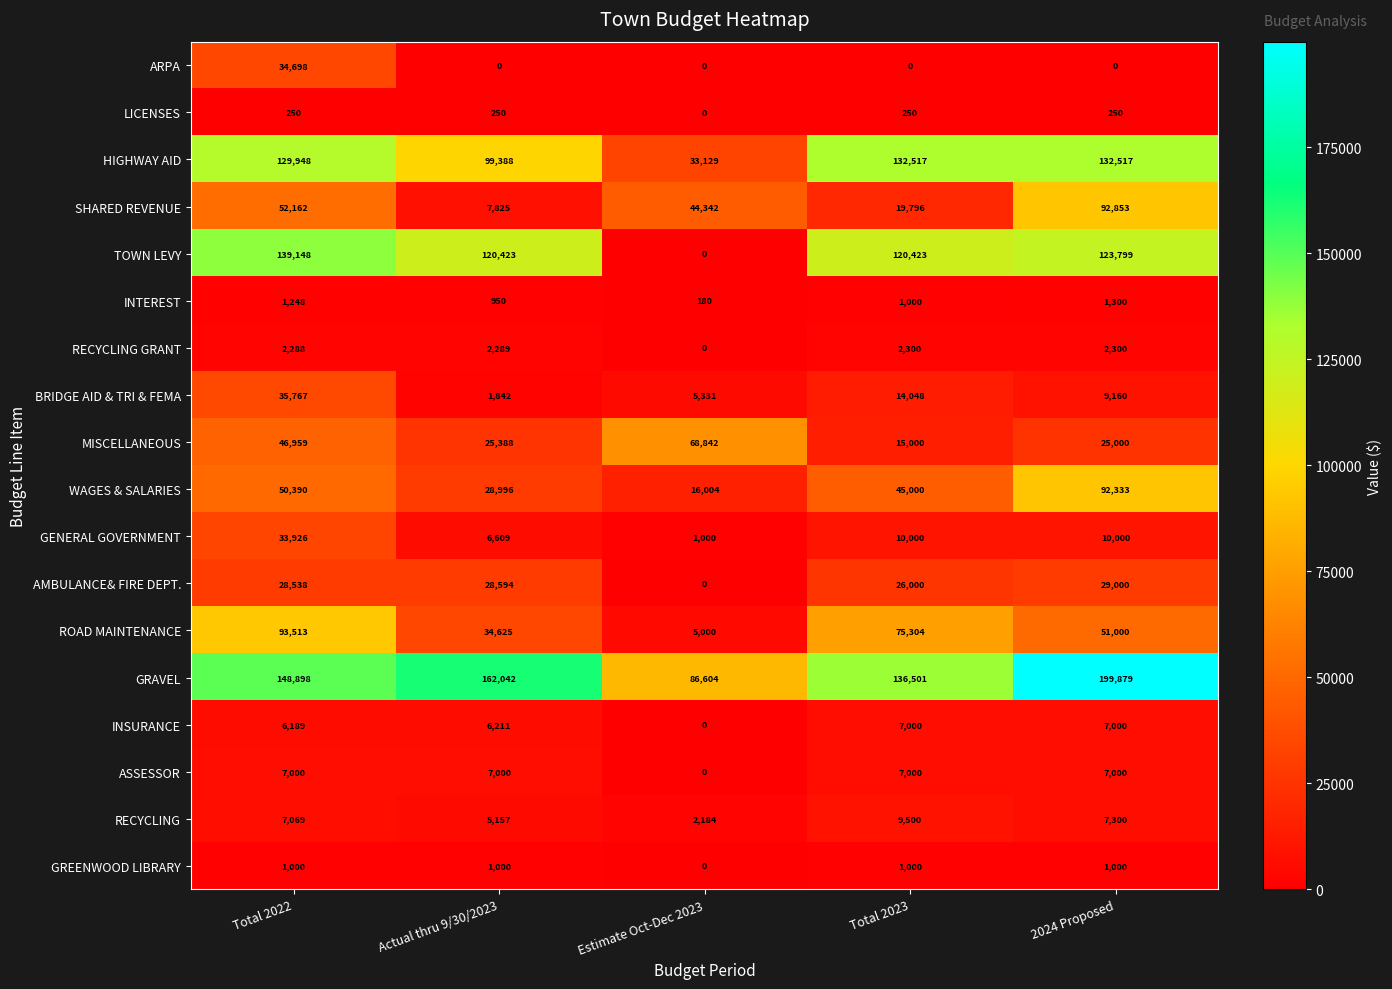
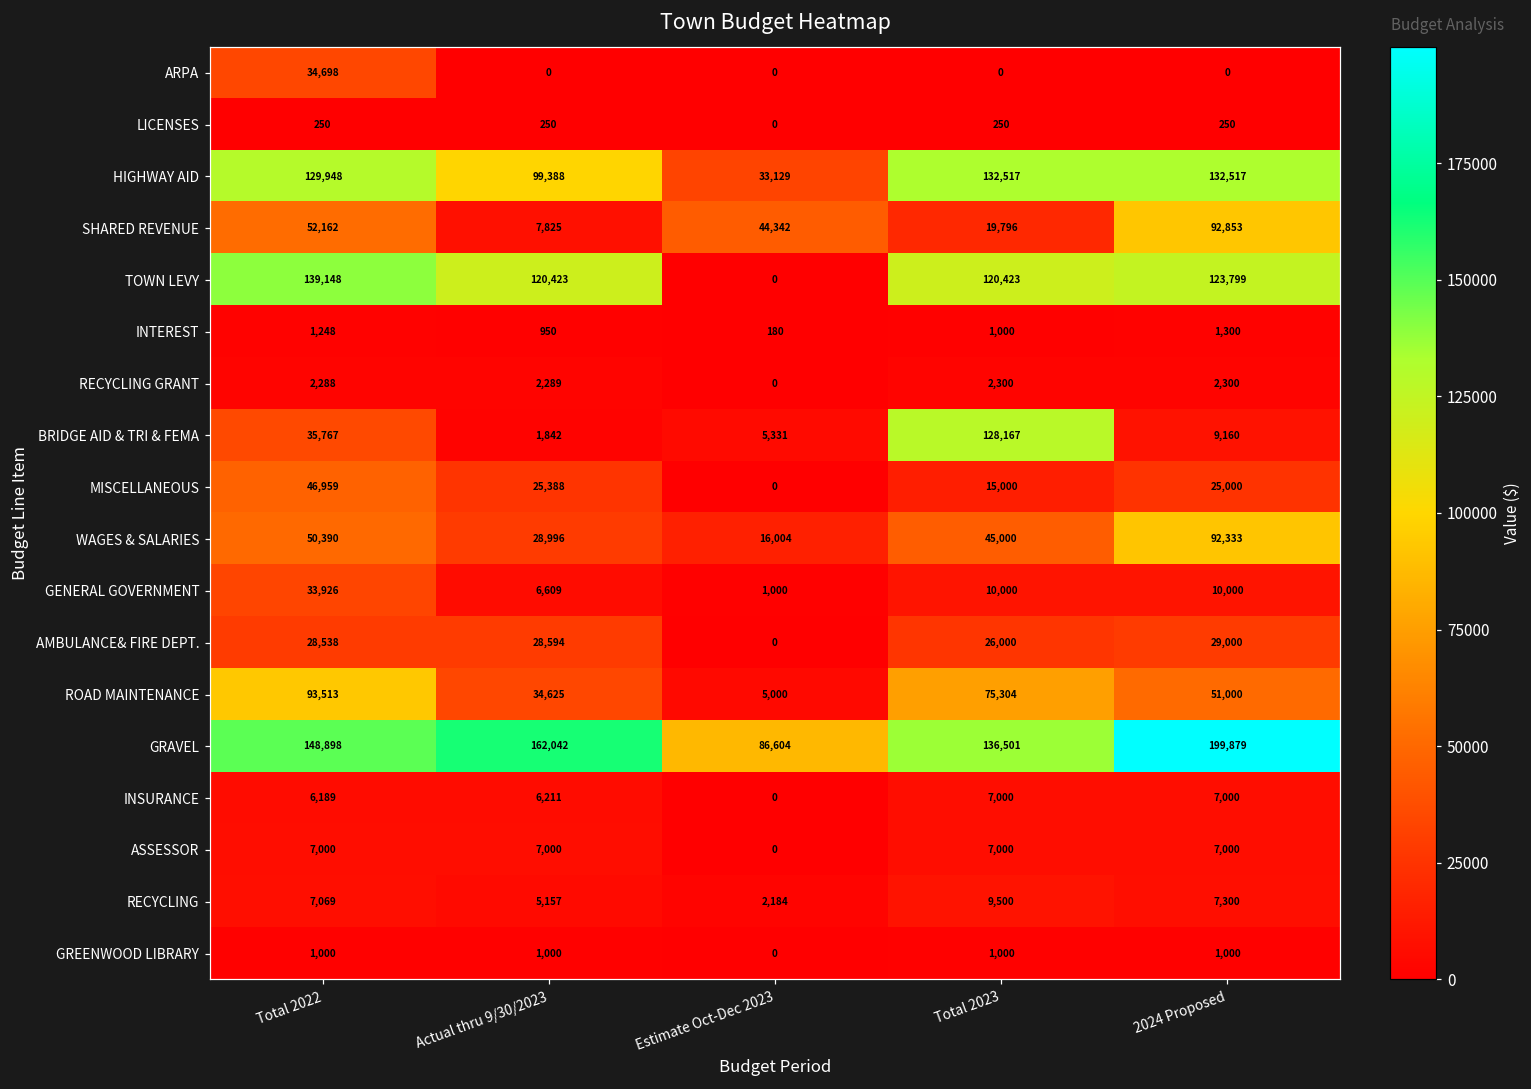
  {
    "ARPA": {
      "Total 2022": "34,698",
      "Actual thru 9/30/2023": "0",
      "Estimate Oct-Dec 2023": "0",
      "Total 2023": "0",
      "2024 Proposed": "0"
    },
    "LICENSES": {
      "Total 2022": "250",
      "Actual thru 9/30/2023": "250",
      "Estimate Oct-Dec 2023": "0",
      "Total 2023": "250",
      "2024 Proposed": "250"
    },
    "HIGHWAY AID": {
      "Total 2022": "129,948",
      "Actual thru 9/30/2023": "99,388",
      "Estimate Oct-Dec 2023": "33,129",
      "Total 2023": "132,517",
      "2024 Proposed": "132,517"
    },
    "SHARED REVENUE": {
      "Total 2022": "52,162",
      "Actual thru 9/30/2023": "7,825",
      "Estimate Oct-Dec 2023": "44,342",
      "Total 2023": "19,796",
      "2024 Proposed": "92,853"
    },
    "TOWN LEVY": {
      "Total 2022": "139,148",
      "Actual thru 9/30/2023": "120,423",
      "Estimate Oct-Dec 2023": "0",
      "Total 2023": "120,423",
      "2024 Proposed": "123,799"
    },
    "INTEREST": {
      "Total 2022": "1,248",
      "Actual thru 9/30/2023": "950",
      "Estimate Oct-Dec 2023": "180",
      "Total 2023": "1,000",
      "2024 Proposed": "1,300"
    },
    "RECYCLING GRANT": {
      "Total 2022": "2,288",
      "Actual thru 9/30/2023": "2,289",
      "Estimate Oct-Dec 2023": "0",
      "Total 2023": "2,300",
      "2024 Proposed": "2,300"
    },
    "BRIDGE AID & TRI & FEMA": {
      "Total 2022": "35,767",
      "Actual thru 9/30/2023": "1,842",
      "Estimate Oct-Dec 2023": "5,331",
-     "Total 2023": "14,048",
+     "Total 2023": "128,167",
      "2024 Proposed": "9,160"
    },
    "MISCELLANEOUS": {
      "Total 2022": "46,959",
      "Actual thru 9/30/2023": "25,388",
-     "Estimate Oct-Dec 2023": "68,842",
+     "Estimate Oct-Dec 2023": "0",
      "Total 2023": "15,000",
      "2024 Proposed": "25,000"
    },
    "WAGES & SALARIES": {
      "Total 2022": "50,390",
      "Actual thru 9/30/2023": "28,996",
      "Estimate Oct-Dec 2023": "16,004",
      "Total 2023": "45,000",
      "2024 Proposed": "92,333"
    },
    "GENERAL GOVERNMENT": {
      "Total 2022": "33,926",
      "Actual thru 9/30/2023": "6,609",
      "Estimate Oct-Dec 2023": "1,000",
      "Total 2023": "10,000",
      "2024 Proposed": "10,000"
    },
    "AMBULANCE& FIRE DEPT.": {
      "Total 2022": "28,538",
      "Actual thru 9/30/2023": "28,594",
      "Estimate Oct-Dec 2023": "0",
      "Total 2023": "26,000",
      "2024 Proposed": "29,000"
    },
    "ROAD MAINTENANCE": {
      "Total 2022": "93,513",
      "Actual thru 9/30/2023": "34,625",
      "Estimate Oct-Dec 2023": "5,000",
      "Total 2023": "75,304",
      "2024 Proposed": "51,000"
    },
    "GRAVEL": {
      "Total 2022": "148,898",
      "Actual thru 9/30/2023": "162,042",
      "Estimate Oct-Dec 2023": "86,604",
      "Total 2023": "136,501",
      "2024 Proposed": "199,879"
    },
    "INSURANCE": {
      "Total 2022": "6,189",
      "Actual thru 9/30/2023": "6,211",
      "Estimate Oct-Dec 2023": "0",
      "Total 2023": "7,000",
      "2024 Proposed": "7,000"
    },
    "ASSESSOR": {
      "Total 2022": "7,000",
      "Actual thru 9/30/2023": "7,000",
      "Estimate Oct-Dec 2023": "0",
      "Total 2023": "7,000",
      "2024 Proposed": "7,000"
    },
    "RECYCLING": {
      "Total 2022": "7,069",
      "Actual thru 9/30/2023": "5,157",
      "Estimate Oct-Dec 2023": "2,184",
      "Total 2023": "9,500",
      "2024 Proposed": "7,300"
    },
    "GREENWOOD LIBRARY": {
      "Total 2022": "1,000",
      "Actual thru 9/30/2023": "1,000",
      "Estimate Oct-Dec 2023": "0",
      "Total 2023": "1,000",
      "2024 Proposed": "1,000"
    }
  }
